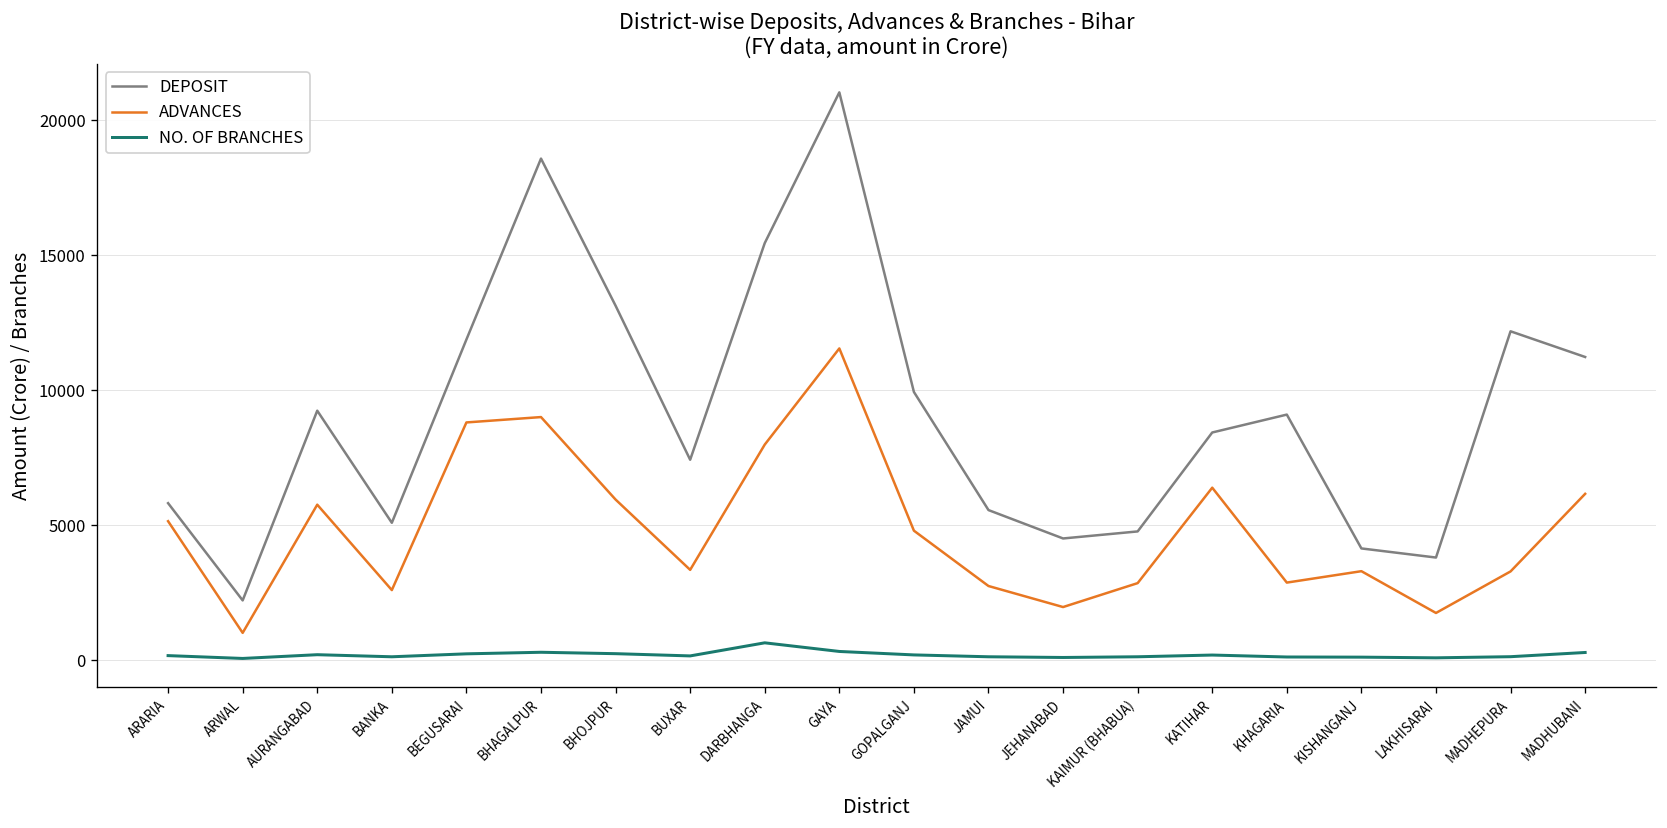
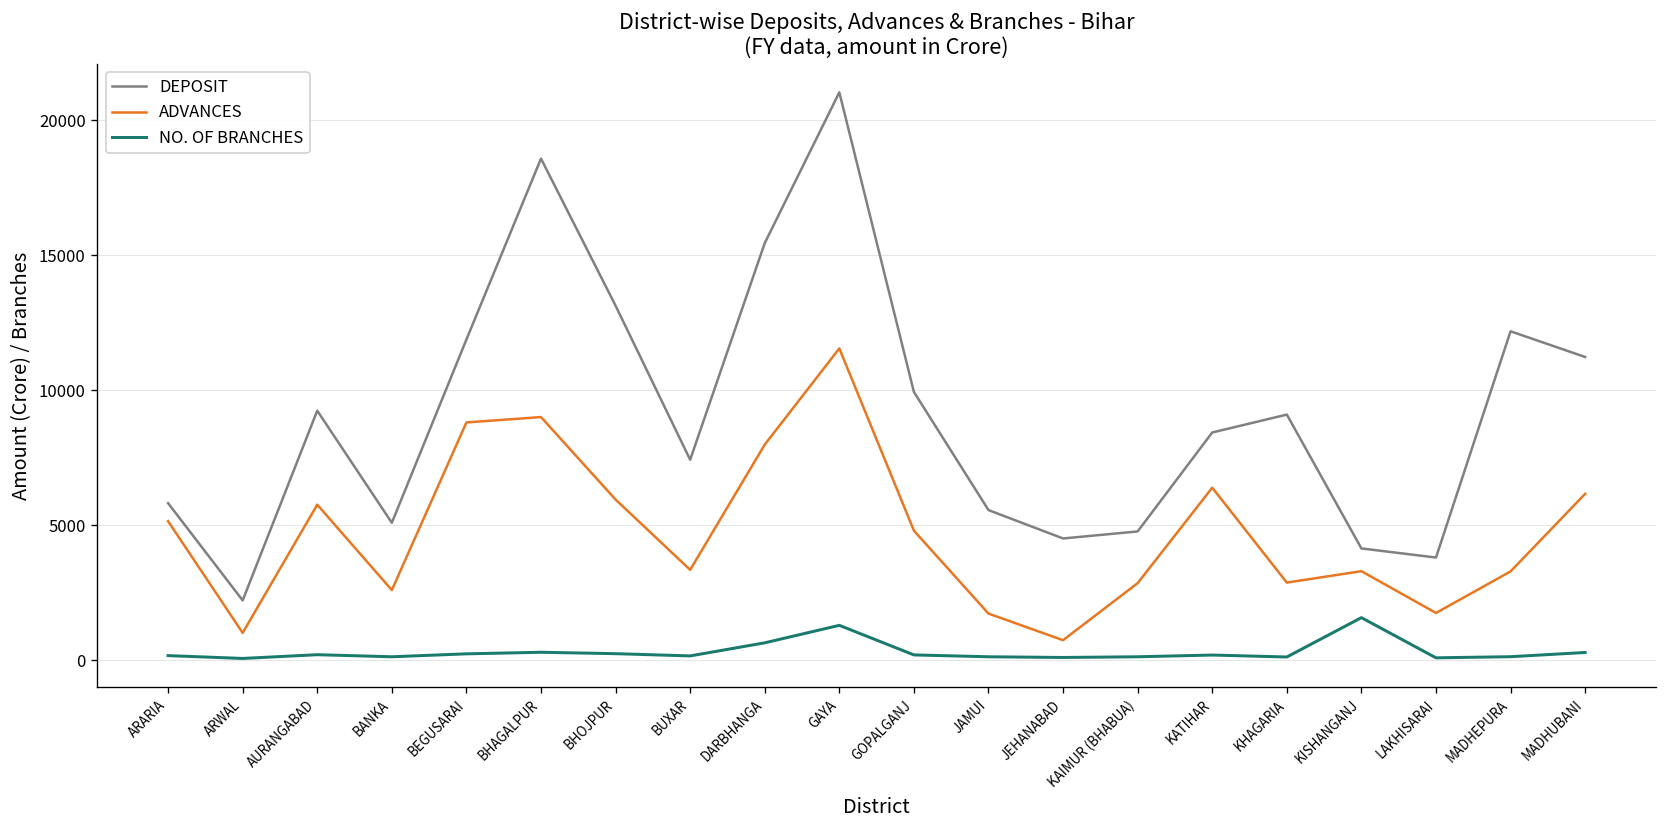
  {
    "DEPOSIT": {
      "ARARIA": 5800,
      "ARWAL": 2200,
      "AURANGABAD": 9200,
      "BANKA": 5100,
      "BEGUSARAI": 11900,
      "BHAGALPUR": 18600,
      "BHOJPUR": 13100,
      "BUXAR": 7400,
      "DARBHANGA": 15500,
      "GAYA": 21000,
      "GOPALGANJ": 9900,
      "JAMUI": 5600,
      "JEHANABAD": 4500,
      "KAIMUR (BHABUA)": 4800,
      "KATIHAR": 8400,
      "KHAGARIA": 9100,
      "KISHANGANJ": 4100,
      "LAKHISARAI": 3800,
      "MADHEPURA": 12200,
      "MADHUBANI": 11200
    },
    "ADVANCES": {
      "ARARIA": 5200,
      "ARWAL": 1000,
      "AURANGABAD": 5800,
      "BANKA": 2600,
      "BEGUSARAI": 8800,
      "BHAGALPUR": 9000,
      "BHOJPUR": 6000,
      "BUXAR": 3300,
      "DARBHANGA": 8000,
      "GAYA": 11600,
      "GOPALGANJ": 4800,
-     "JAMUI": 2700,
-     "JEHANABAD": 2000,
+     "JAMUI": 1700,
+     "JEHANABAD": 700,
      "KAIMUR (BHABUA)": 2900,
      "KATIHAR": 6400,
      "KHAGARIA": 2900,
      "KISHANGANJ": 3300,
      "LAKHISARAI": 1700,
      "MADHEPURA": 3300,
      "MADHUBANI": 6200
    },
    "NO. OF BRANCHES": {
      "ARARIA": 200,
      "ARWAL": 100,
      "AURANGABAD": 200,
      "BANKA": 100,
      "BEGUSARAI": 200,
      "BHAGALPUR": 300,
      "BHOJPUR": 200,
      "BUXAR": 200,
      "DARBHANGA": 600,
-     "GAYA": 300,
+     "GAYA": 1300,
      "GOPALGANJ": 200,
      "JAMUI": 100,
      "JEHANABAD": 100,
      "KAIMUR (BHABUA)": 100,
      "KATIHAR": 200,
      "KHAGARIA": 100,
-     "KISHANGANJ": 100,
+     "KISHANGANJ": 1600,
      "LAKHISARAI": 100,
      "MADHEPURA": 100,
      "MADHUBANI": 300
    }
  }
